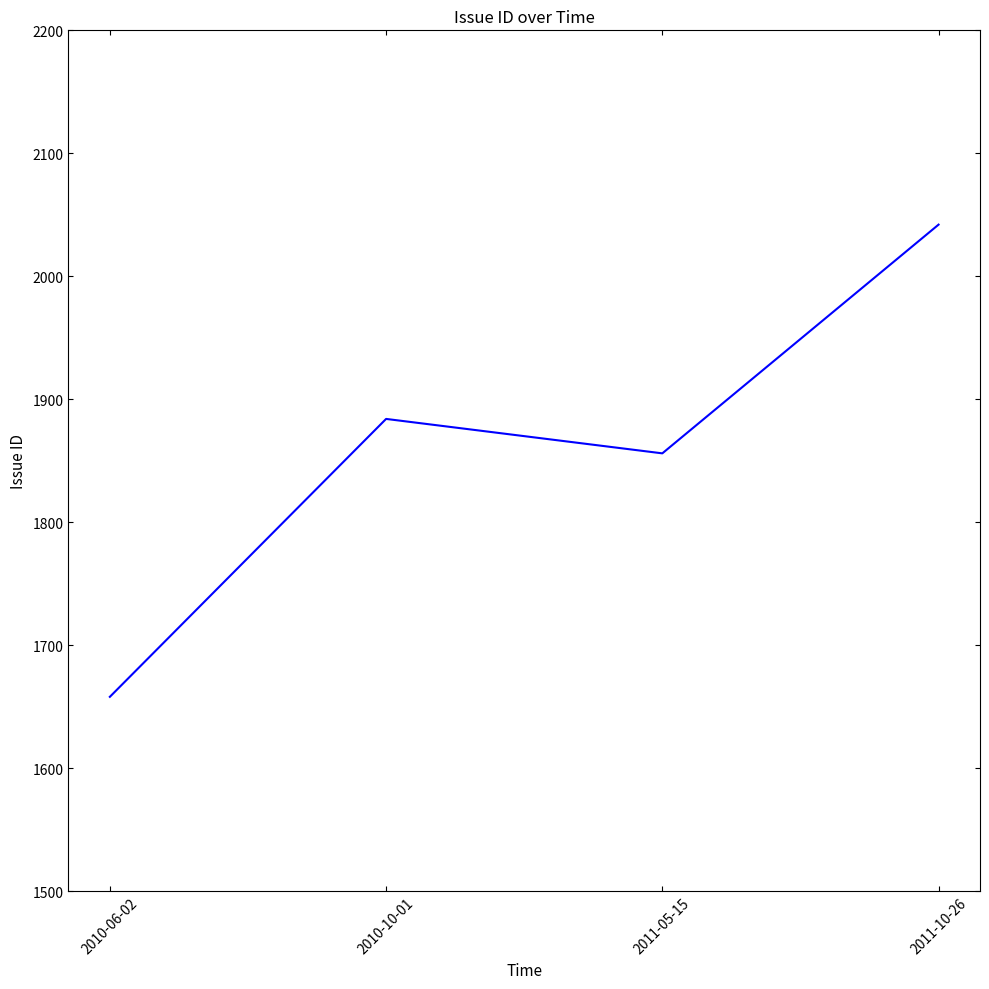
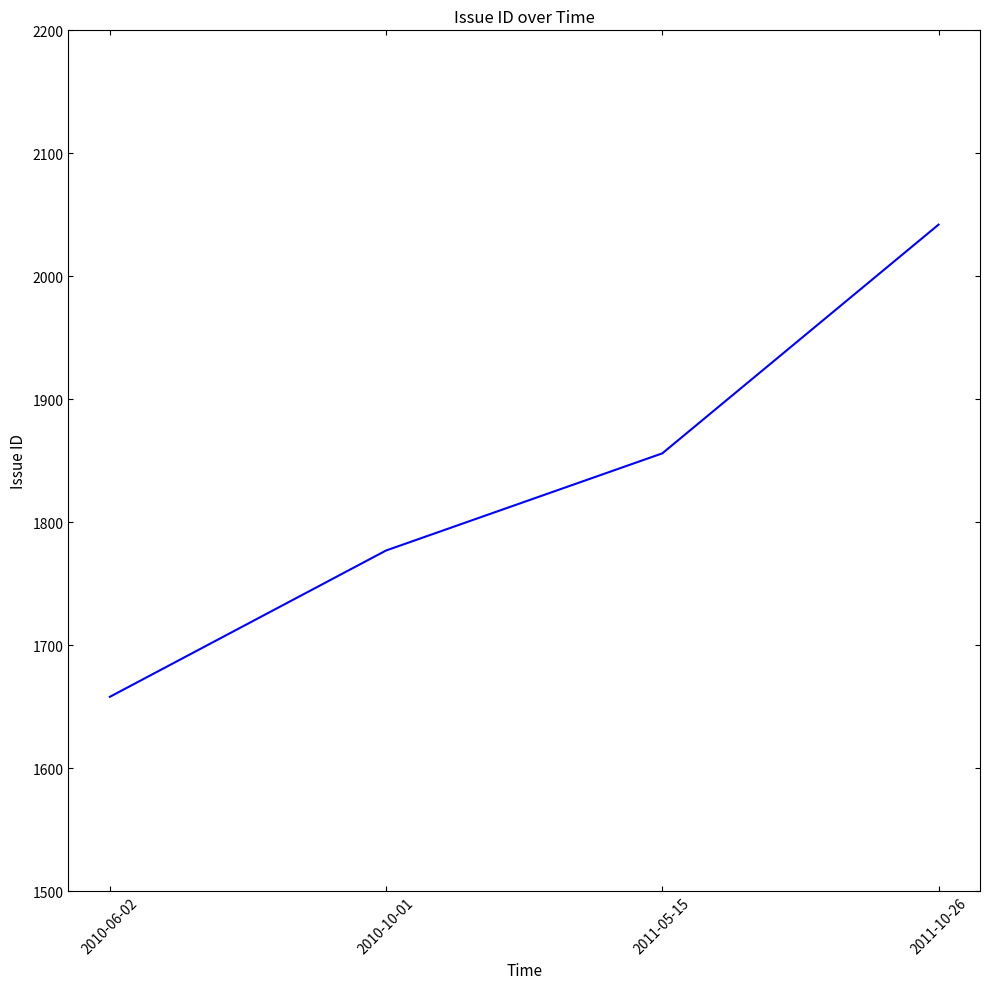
  {
    "2010-06-02": 1658,
-   "2010-10-01": 1884,
+   "2010-10-01": 1777,
    "2011-05-15": 1856,
    "2011-10-26": 2042
  }
